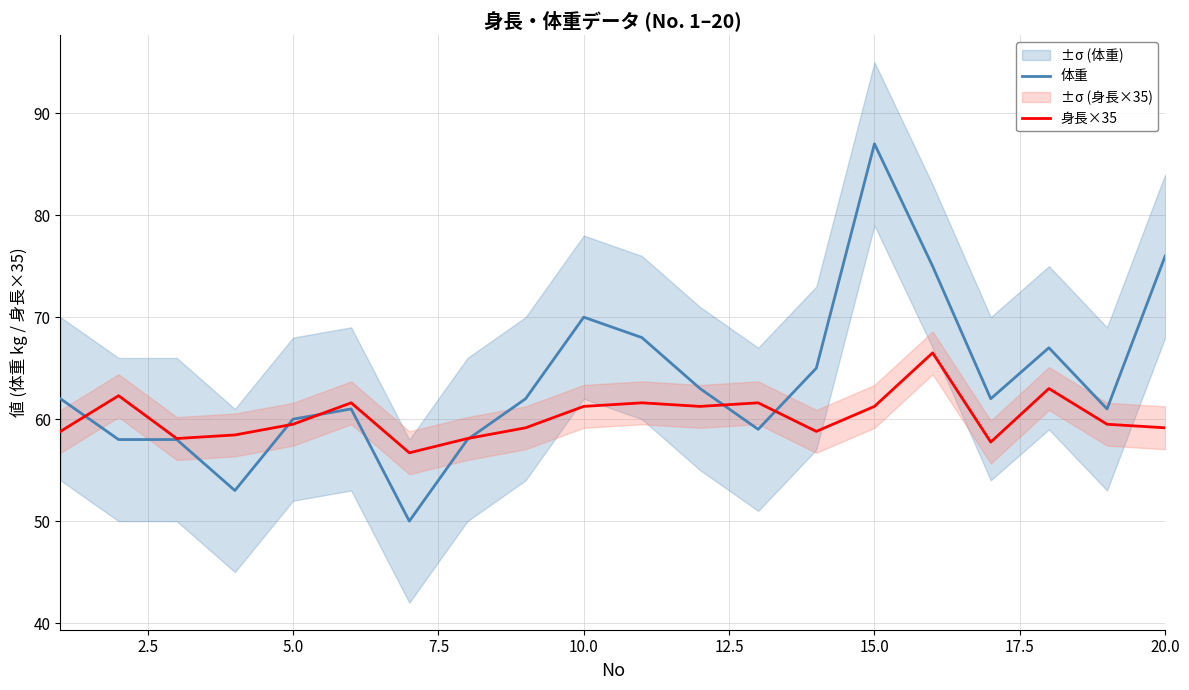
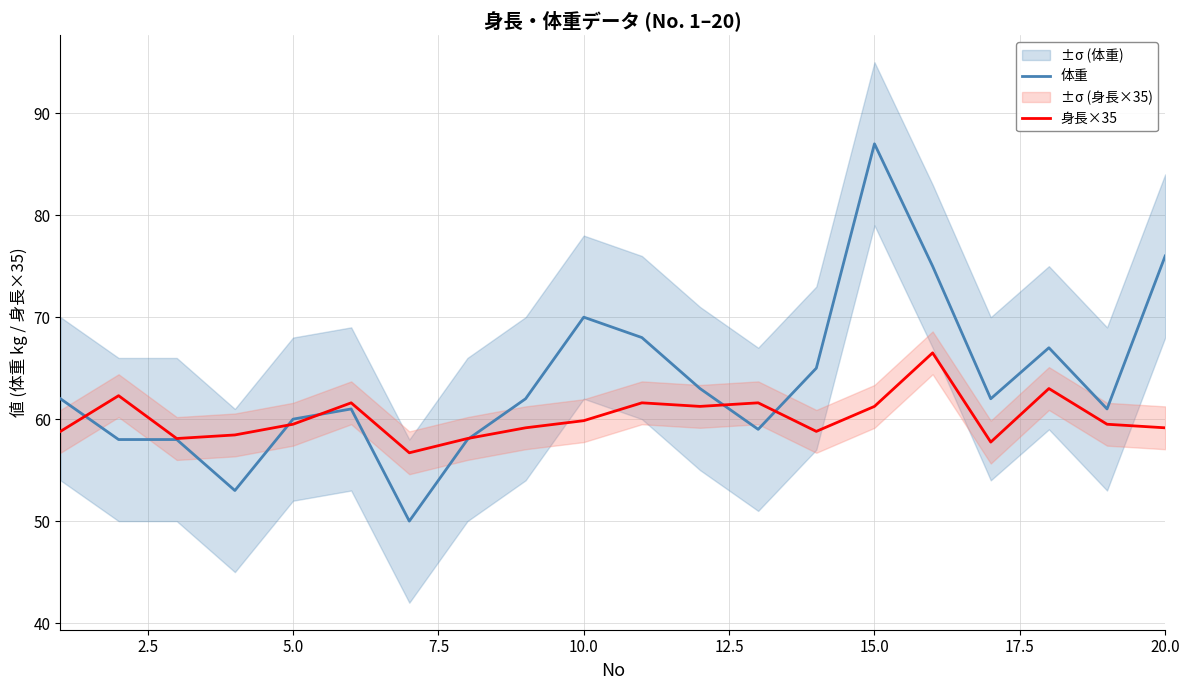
  {
    "身長×35": {
      "5.0": 59.5,
-     "10.0": 61.3,
+     "10.0": 59.9,
      "15.0": 61.3,
      "20.0": 59.2
    }
  }
